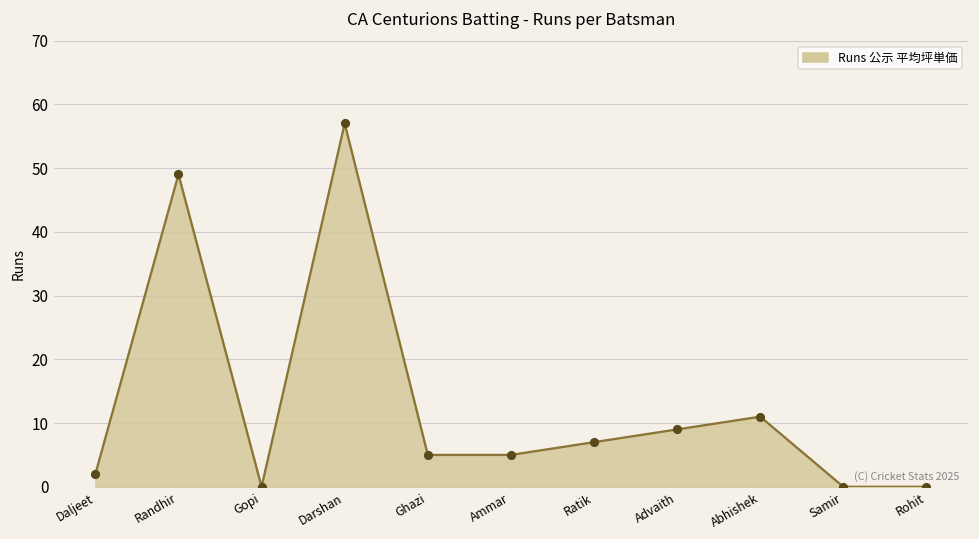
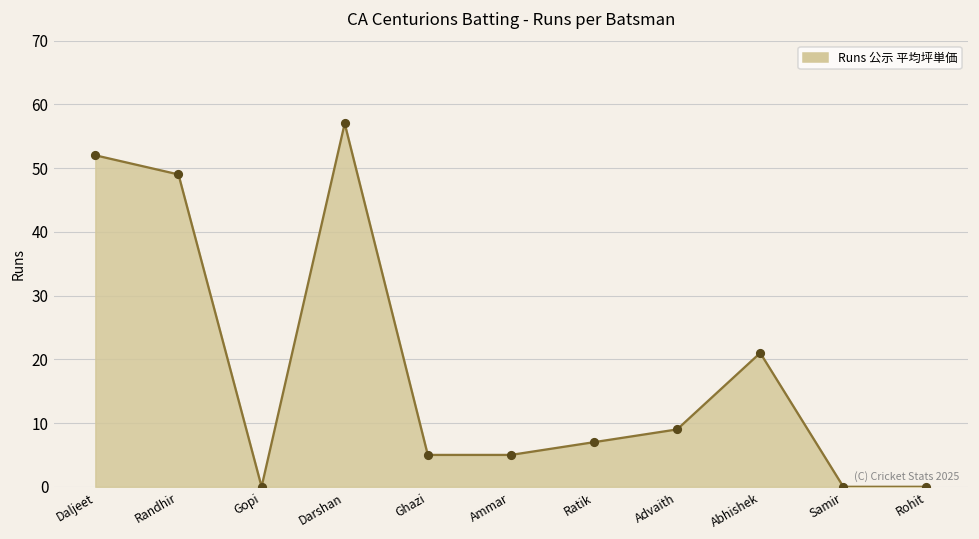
  {
-   "Daljeet": 2,
+   "Daljeet": 52,
    "Randhir": 49,
    "Gopi": 0,
    "Darshan": 57,
    "Ghazi": 5,
    "Ammar": 5,
    "Ratik": 7,
    "Advaith": 9,
-   "Abhishek": 11,
+   "Abhishek": 21,
    "Samir": 0
  }
